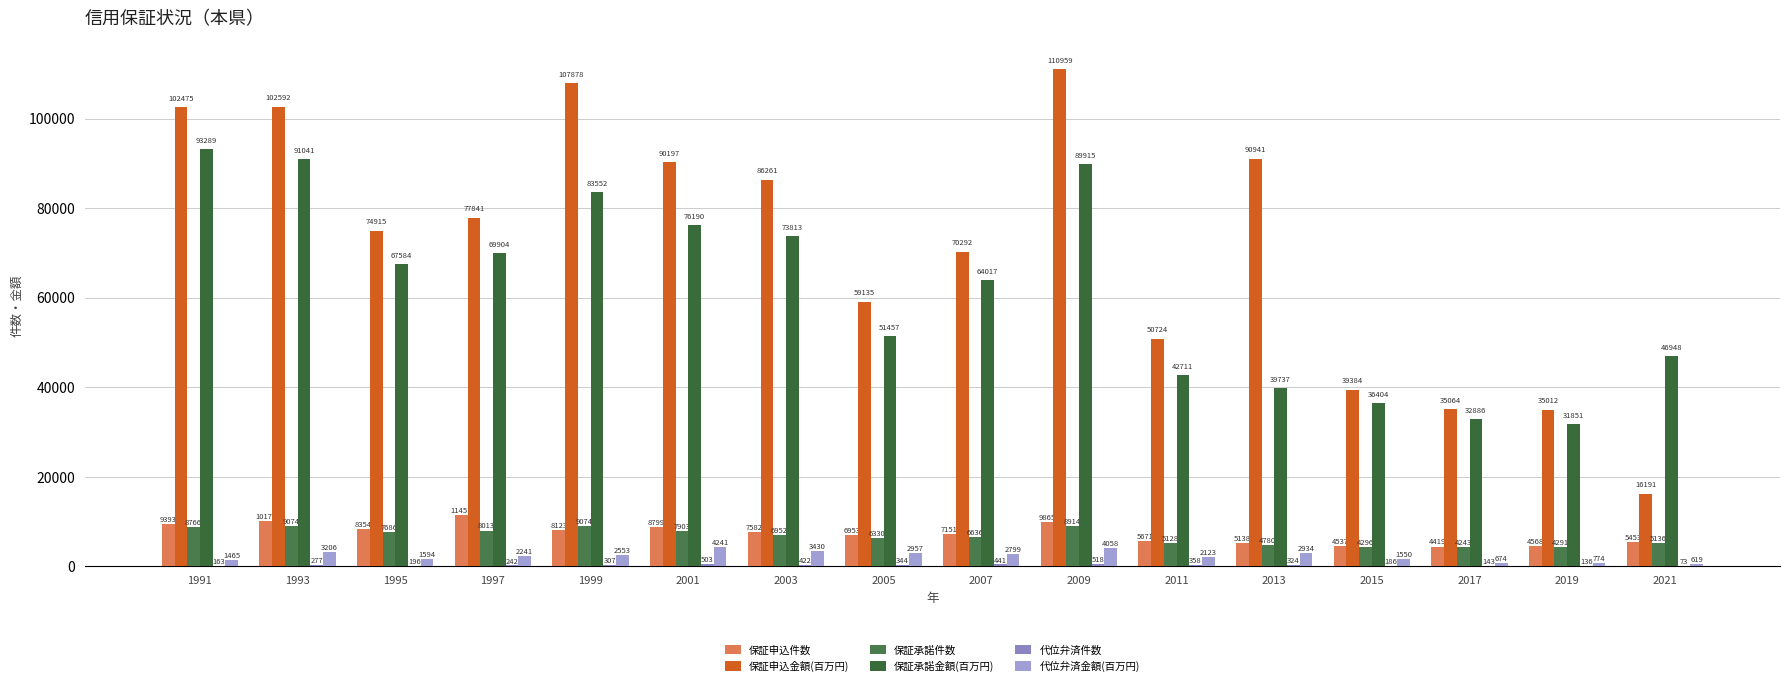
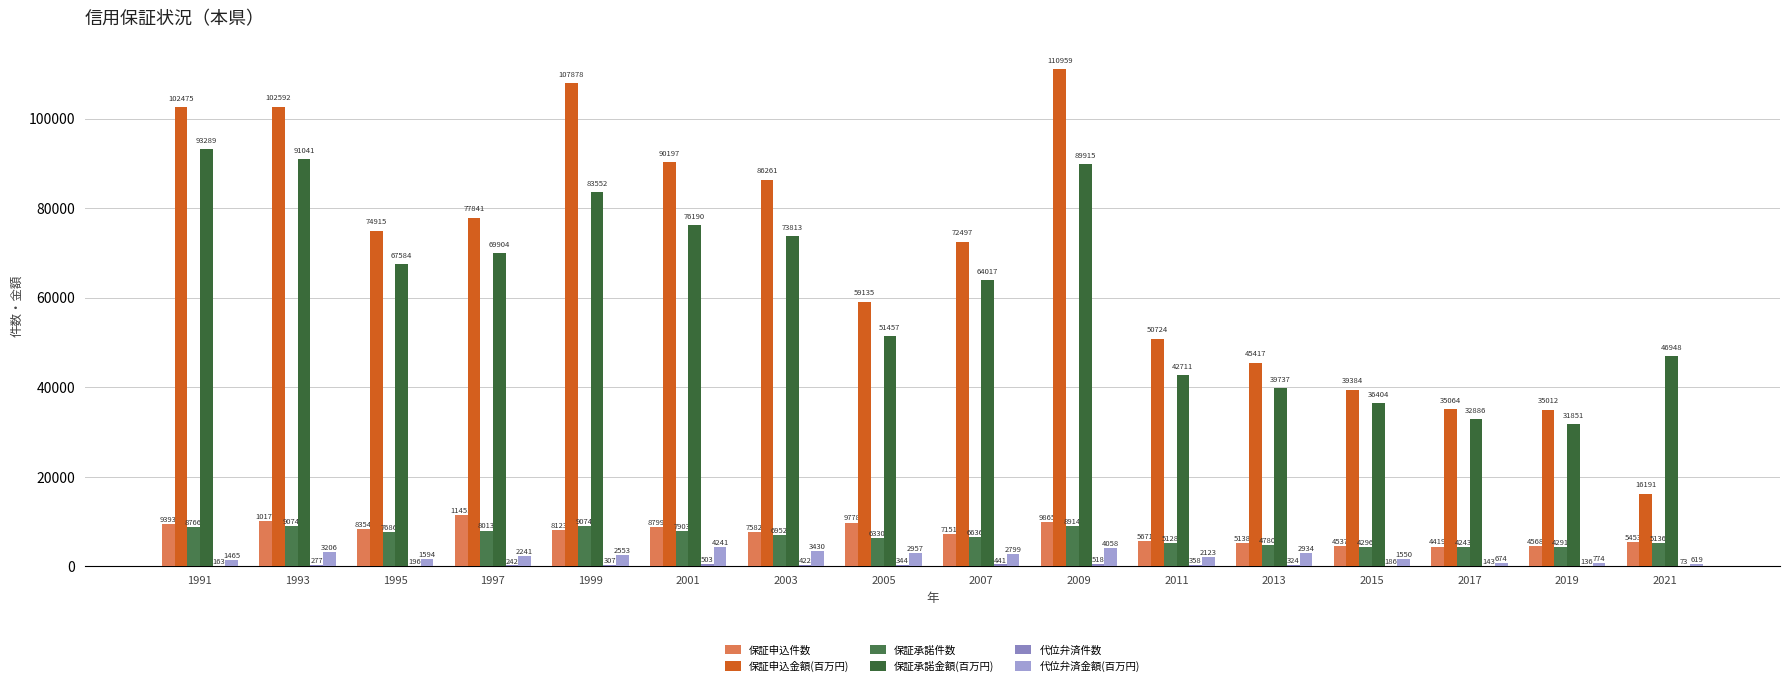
  {
    "保証申込件数": {
      "1991": 9393,
      "1993": 10178,
      "1995": 8354,
      "1997": 11451,
      "1999": 8123,
      "2001": 8799,
      "2003": 7582,
-     "2005": 6953,
+     "2005": 9778,
      "2007": 7151,
      "2009": 9865,
      "2011": 5671,
      "2013": 5138,
      "2015": 4537,
      "2017": 4419,
      "2019": 4568,
      "2021": 5453
    },
    "保証申込金額(百万円)": {
      "1991": 102475,
      "1993": 102592,
      "1995": 74915,
      "1997": 77841,
      "1999": 107878,
      "2001": 90197,
      "2003": 86261,
      "2005": 59135,
-     "2007": 70292,
+     "2007": 72497,
      "2009": 110959,
      "2011": 50724,
-     "2013": 90941,
+     "2013": 45417,
      "2015": 39384,
      "2017": 35064,
      "2019": 35012,
      "2021": 16191
    }
  }
